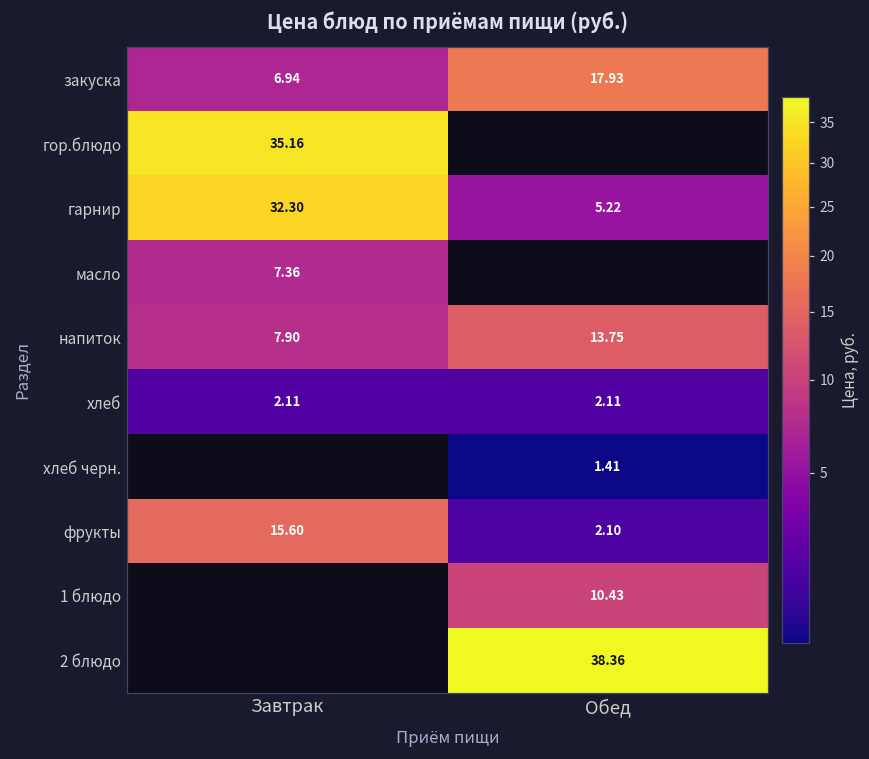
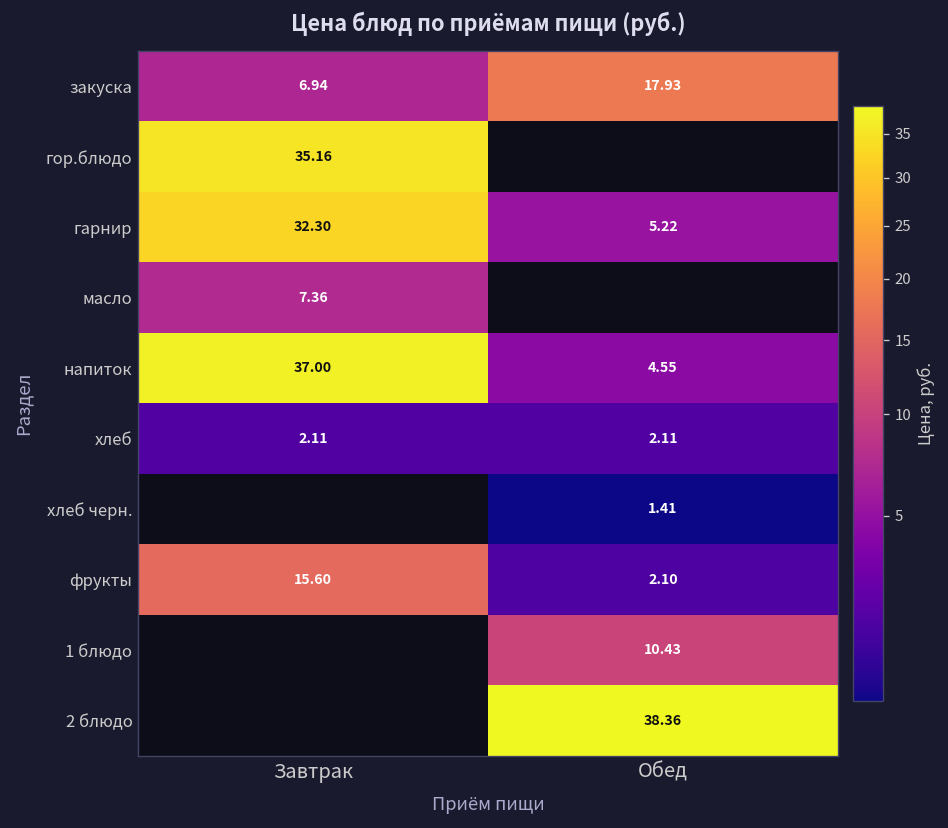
  {
    "закуска": {
      "Завтрак": 6.94,
      "Обед": 17.93
    },
    "гор.блюдо": {
      "Завтрак": 35.16
    },
    "гарнир": {
      "Завтрак": 32.30,
      "Обед": 5.22
    },
    "масло": {
      "Завтрак": 7.36
    },
    "напиток": {
-     "Завтрак": 7.90,
-     "Обед": 13.75
+     "Завтрак": 37.00,
+     "Обед": 4.55
    },
    "хлеб": {
      "Завтрак": 2.11,
      "Обед": 2.11
    },
    "хлеб черн.": {
      "Обед": 1.41
    },
    "фрукты": {
      "Завтрак": 15.60,
      "Обед": 2.10
    },
    "1 блюдо": {
      "Обед": 10.43
    },
    "2 блюдо": {
      "Обед": 38.36
    }
  }
